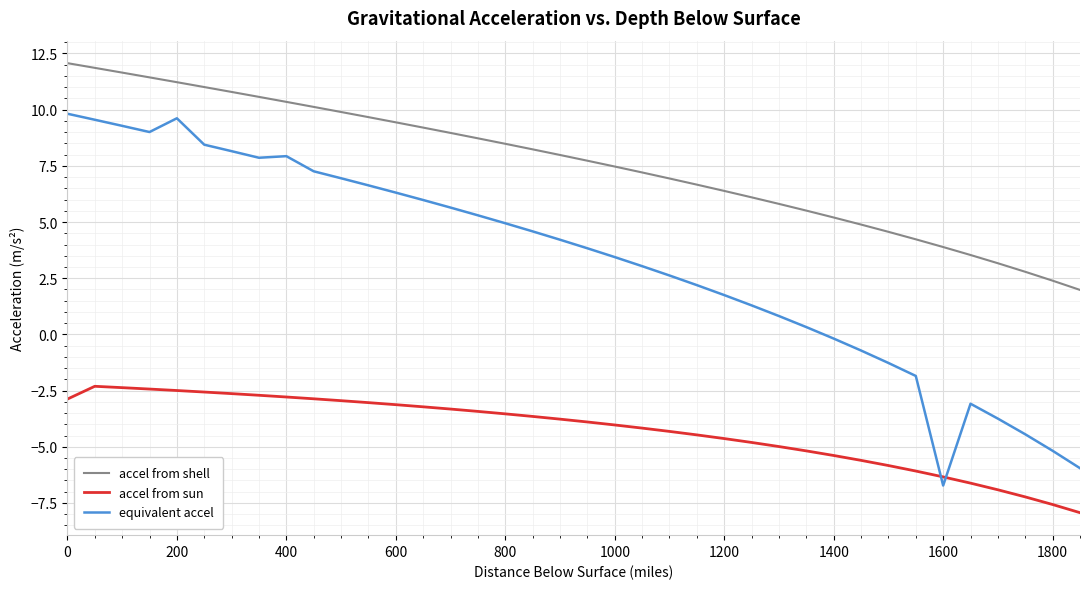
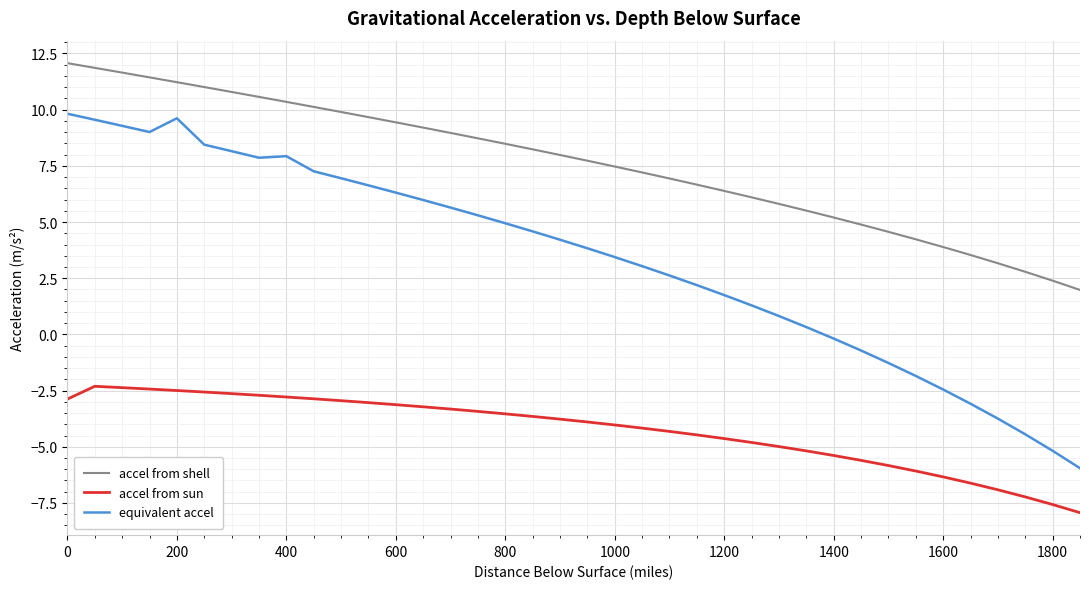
  {
    "accel from shell": {
      "0": 12.1,
      "200": 11.2,
      "400": 10.3,
      "600": 9.4,
      "800": 8.5,
      "1000": 7.5,
      "1200": 6.4,
      "1400": 5.2,
      "1600": 3.9,
      "1800": 2.4
    },
    "accel from sun": {
      "0": -2.9,
      "200": -2.5,
      "400": -2.8,
      "600": -3.1,
      "800": -3.5,
      "1000": -4.0,
      "1200": -4.6,
      "1400": -5.4,
      "1600": -6.3,
      "1800": -7.6
    },
    "equivalent accel": {
      "0": 9.8,
      "200": 9.6,
      "400": 7.9,
      "600": 6.3,
      "800": 4.9,
      "1000": 3.4,
      "1200": 1.7,
      "1400": -0.2,
-     "1600": -6.7,
+     "1600": -2.5,
      "1800": -5.2
    }
  }
